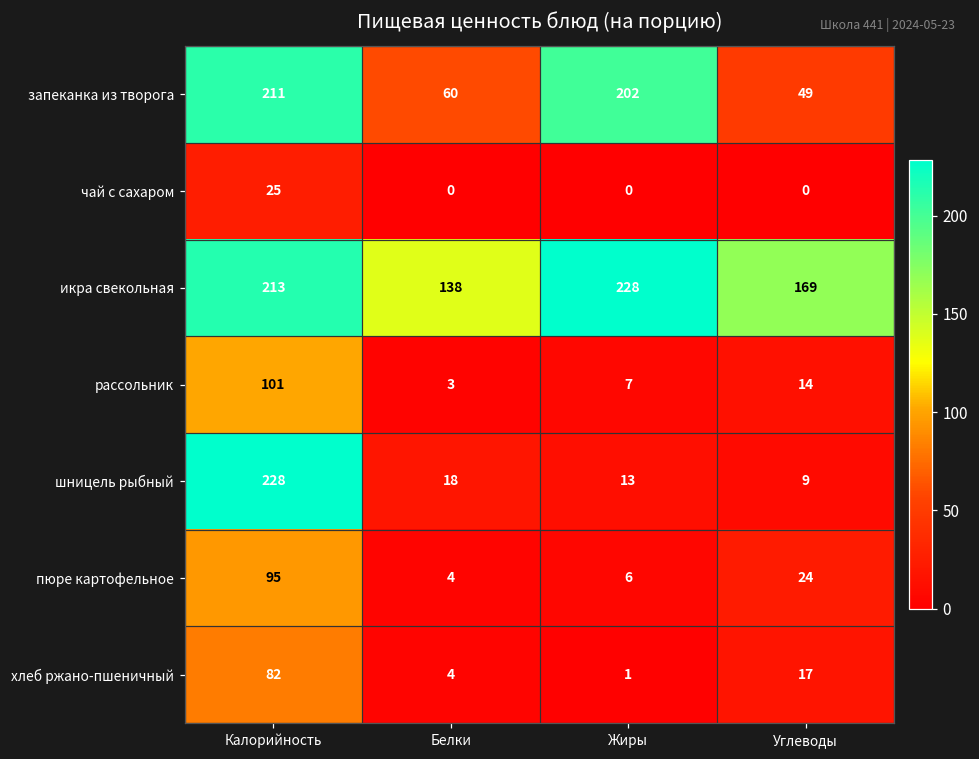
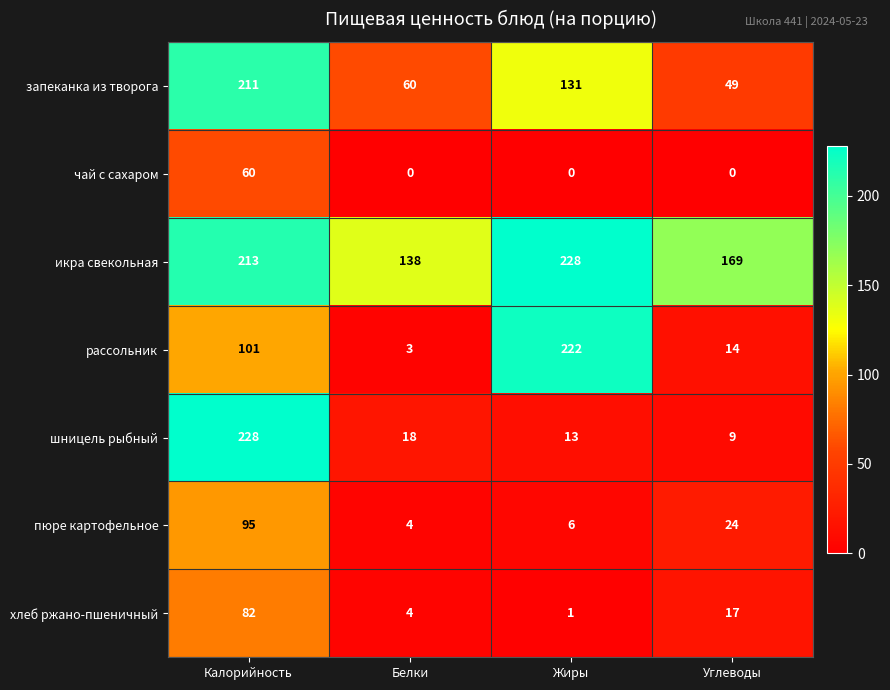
  {
    "запеканка из творога": {
      "Калорийность": 211,
      "Белки": 60,
-     "Жиры": 202,
+     "Жиры": 131,
      "Углеводы": 49
    },
    "чай с сахаром": {
-     "Калорийность": 25,
+     "Калорийность": 60,
      "Белки": 0,
      "Жиры": 0,
      "Углеводы": 0
    },
    "икра свекольная": {
      "Калорийность": 213,
      "Белки": 138,
      "Жиры": 228,
      "Углеводы": 169
    },
    "рассольник": {
      "Калорийность": 101,
      "Белки": 3,
-     "Жиры": 7,
+     "Жиры": 222,
      "Углеводы": 14
    },
    "шницель рыбный": {
      "Калорийность": 228,
      "Белки": 18,
      "Жиры": 13,
      "Углеводы": 9
    },
    "пюре картофельное": {
      "Калорийность": 95,
      "Белки": 4,
      "Жиры": 6,
      "Углеводы": 24
    },
    "хлеб ржано-пшеничный": {
      "Калорийность": 82,
      "Белки": 4,
      "Жиры": 1,
      "Углеводы": 17
    }
  }
